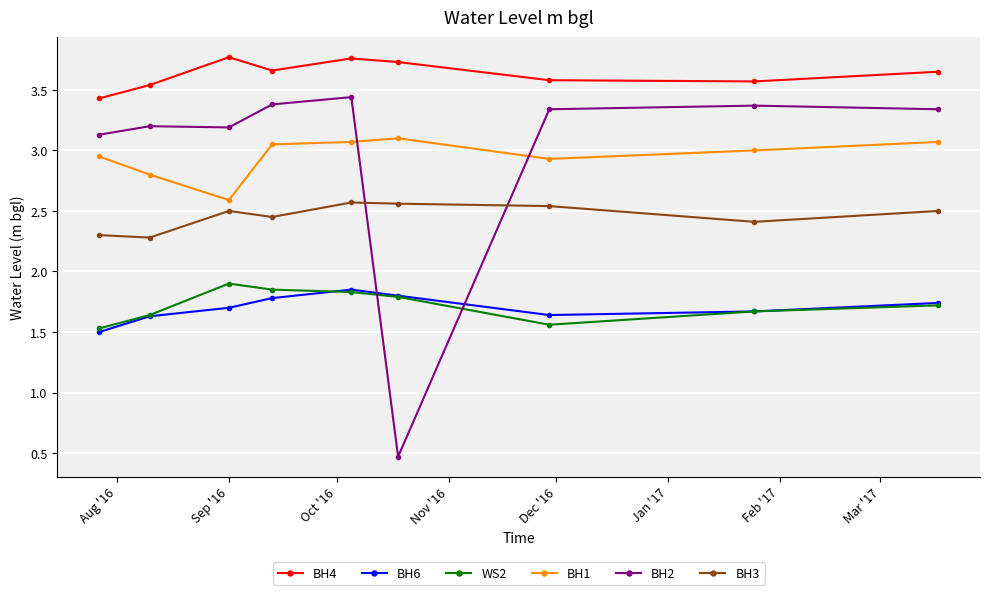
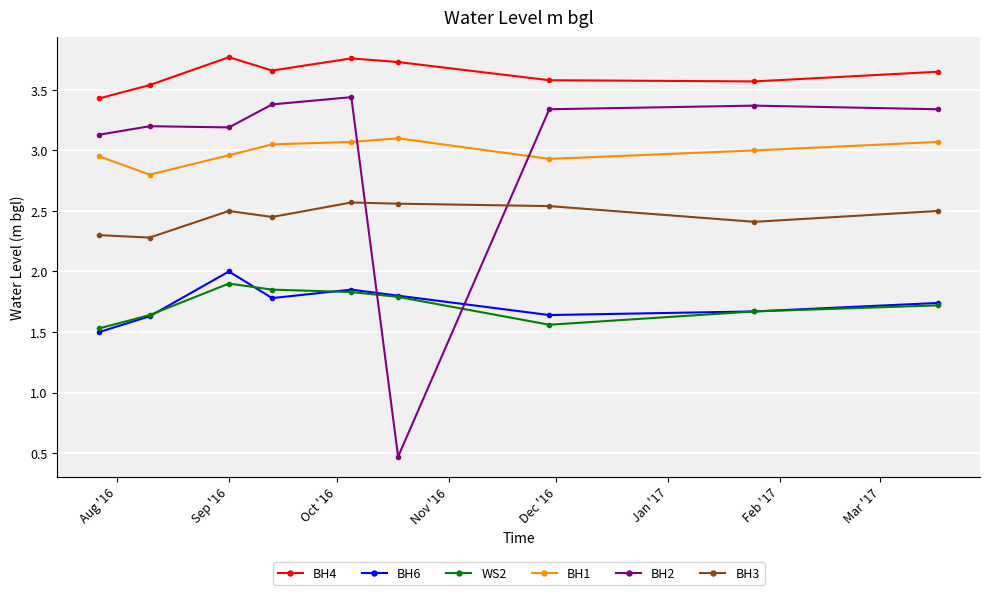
  {
    "BH4": {
      "Sep '16": 3.77
    },
    "BH6": {
-     "Sep '16": 1.7
+     "Sep '16": 2.0
    },
    "WS2": {
      "Sep '16": 1.90
    },
    "BH1": {
-     "Sep '16": 2.59
+     "Sep '16": 2.96
    },
    "BH2": {
      "Sep '16": 3.19
    },
    "BH3": {
      "Sep '16": 2.50
    }
  }
